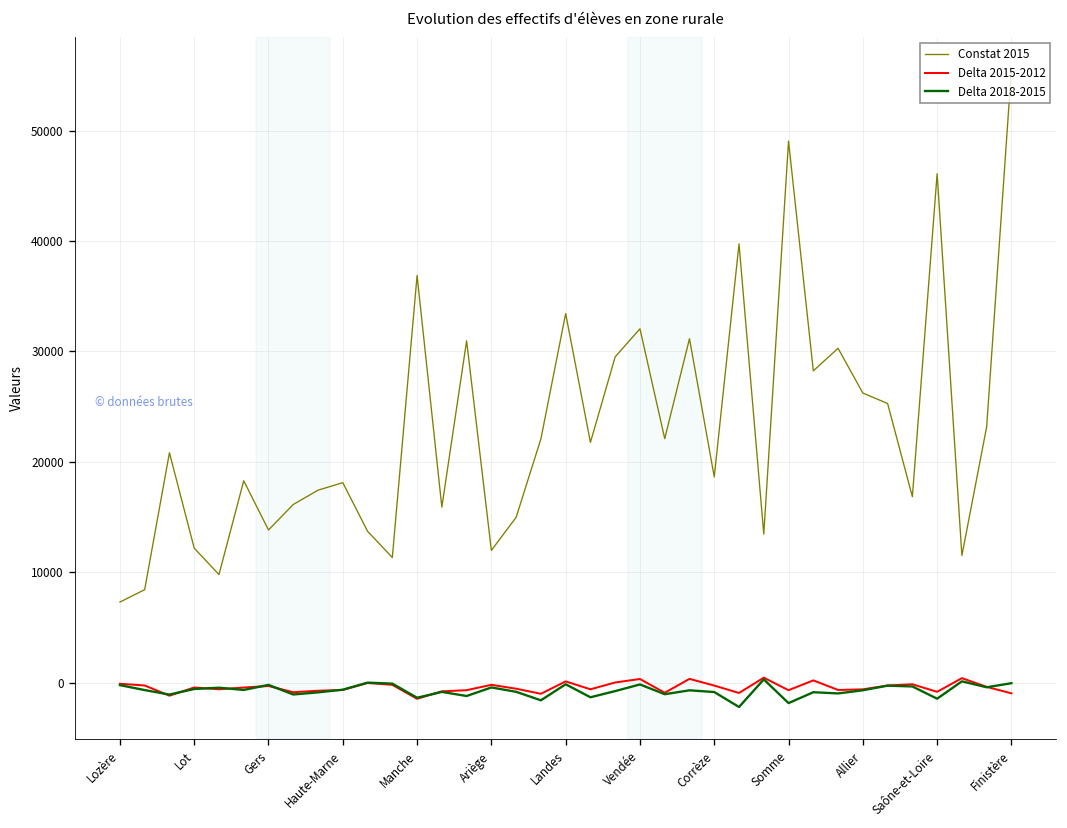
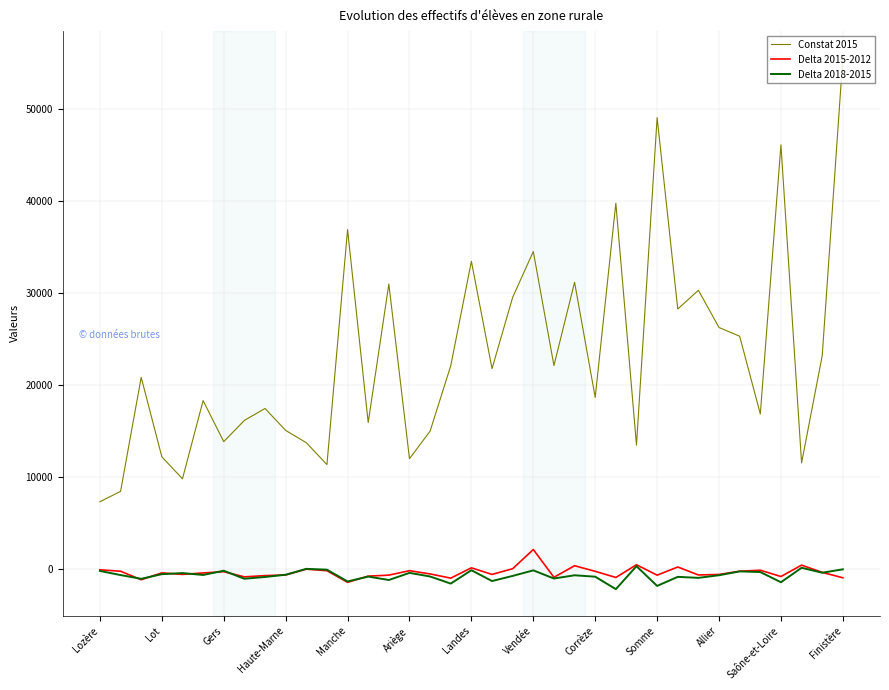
  {
    "Constat 2015": {
      "Lozère": 7000,
      "Lot": 12000,
      "Gers": 14000,
-     "Haute-Marne": 18000,
+     "Haute-Marne": 15000,
      "Manche": 37000,
      "Ariège": 12000,
      "Landes": 33000,
-     "Vendée": 32000,
+     "Vendée": 34000,
      "Corrèze": 19000,
      "Somme": 49000,
      "Allier": 26000,
      "Saône-et-Loire": 46000
    },
    "Delta 2015-2012": {
-     "Vendée": 0,
+     "Vendée": 2000,
      "Corrèze": 0,
      "Somme": -1000,
      "Saône-et-Loire": -1000,
      "Finistère": -1000
    },
    "Delta 2018-2015": {
      "Vendée": 0,
      "Corrèze": -1000,
      "Somme": -2000,
      "Saône-et-Loire": -1000,
      "Finistère": 0
    }
  }
